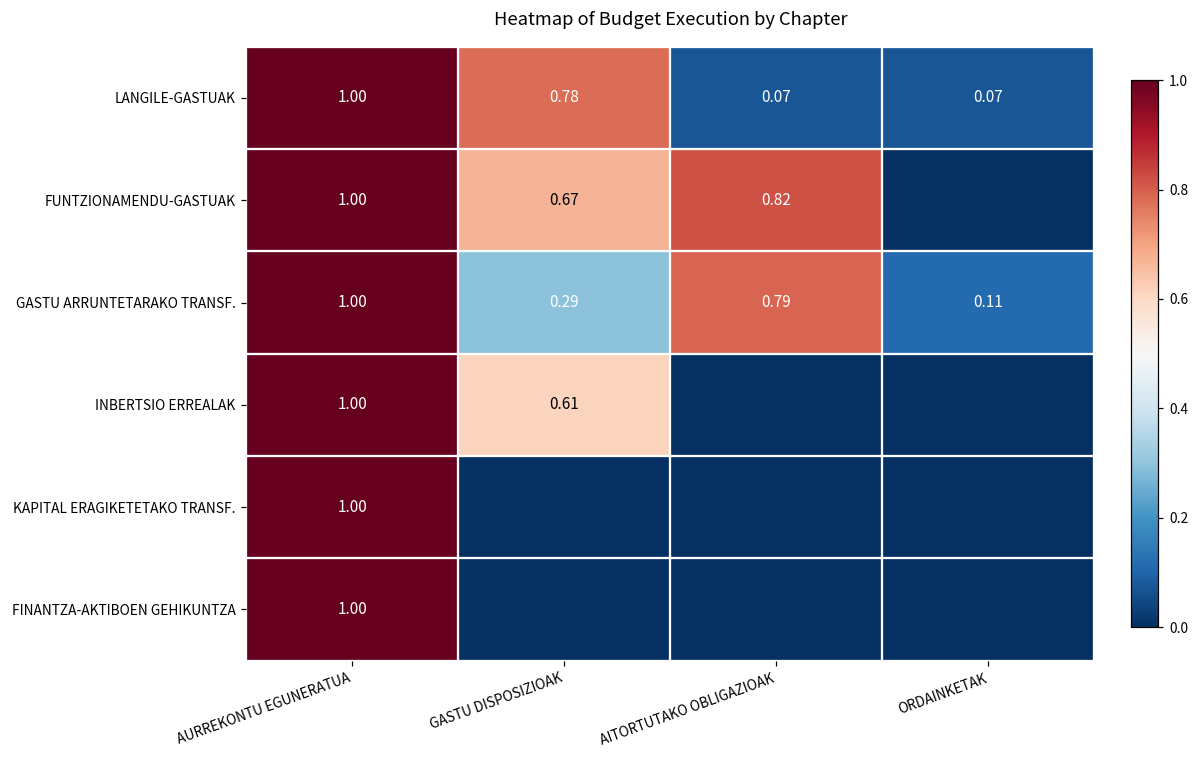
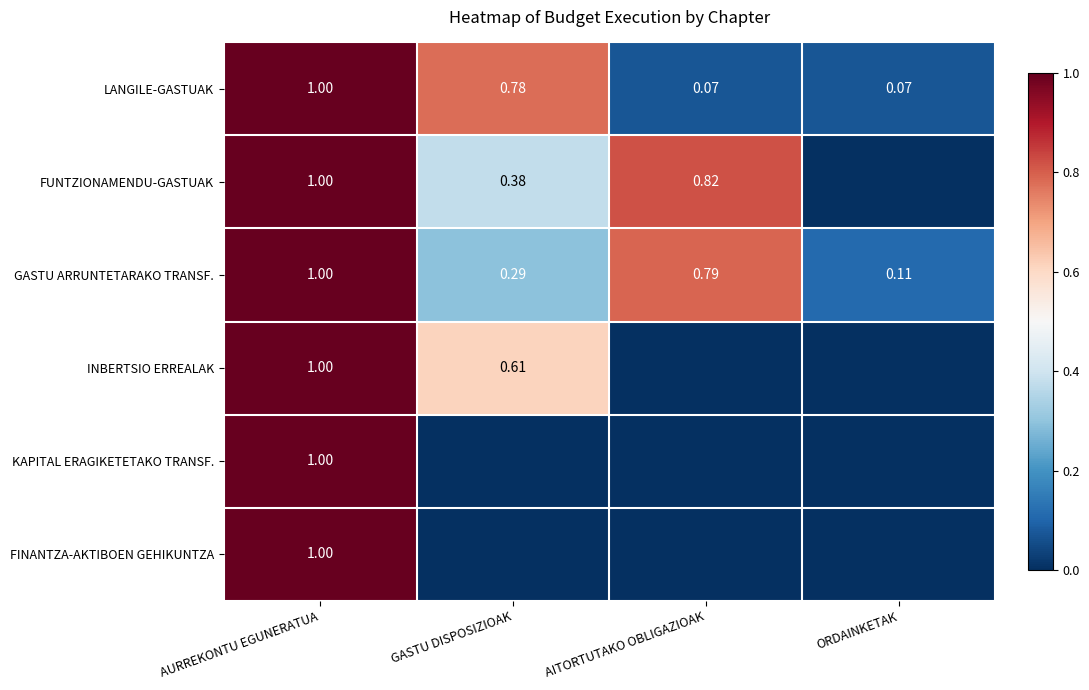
  {
    "LANGILE-GASTUAK": {
      "AURREKONTU EGUNERATUA": 1.00,
      "GASTU DISPOSIZIOAK": 0.78,
      "AITORTUTAKO OBLIGAZIOAK": 0.07,
      "ORDAINKETAK": 0.07
    },
    "FUNTZIONAMENDU-GASTUAK": {
      "AURREKONTU EGUNERATUA": 1.00,
-     "GASTU DISPOSIZIOAK": 0.67,
+     "GASTU DISPOSIZIOAK": 0.38,
      "AITORTUTAKO OBLIGAZIOAK": 0.82
    },
    "GASTU ARRUNTETARAKO TRANSF.": {
      "AURREKONTU EGUNERATUA": 1.00,
      "GASTU DISPOSIZIOAK": 0.29,
      "AITORTUTAKO OBLIGAZIOAK": 0.79,
      "ORDAINKETAK": 0.11
    },
    "INBERTSIO ERREALAK": {
      "AURREKONTU EGUNERATUA": 1.00,
      "GASTU DISPOSIZIOAK": 0.61
    },
    "KAPITAL ERAGIKETETAKO TRANSF.": {
      "AURREKONTU EGUNERATUA": 1.00
    },
    "FINANTZA-AKTIBOEN GEHIKUNTZA": {
      "AURREKONTU EGUNERATUA": 1.00
    }
  }
